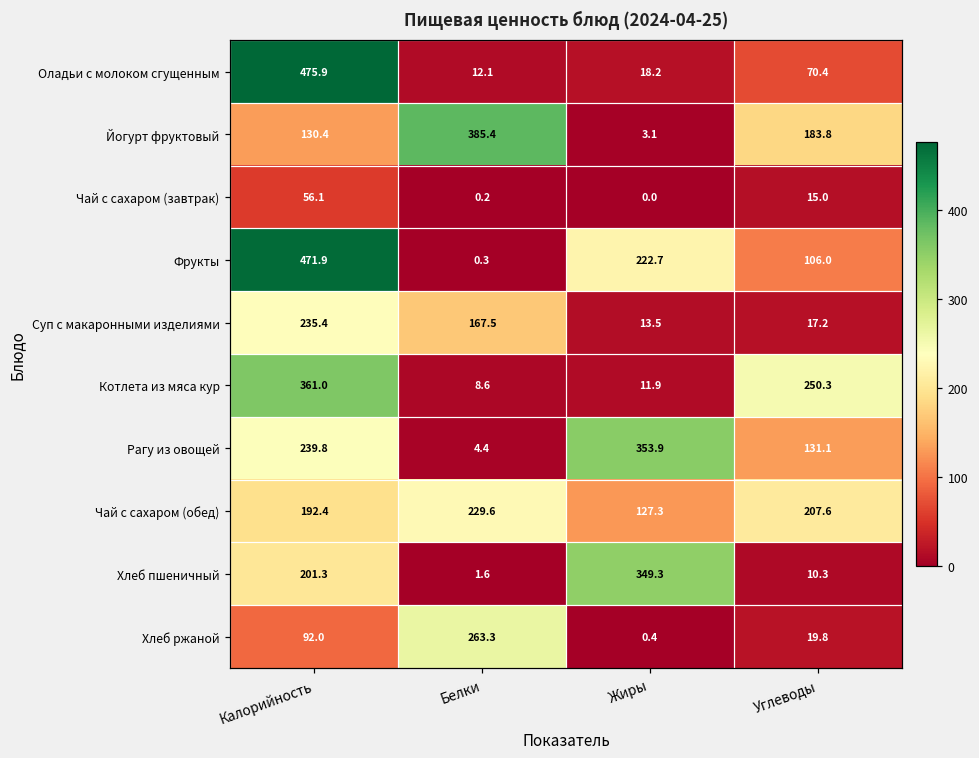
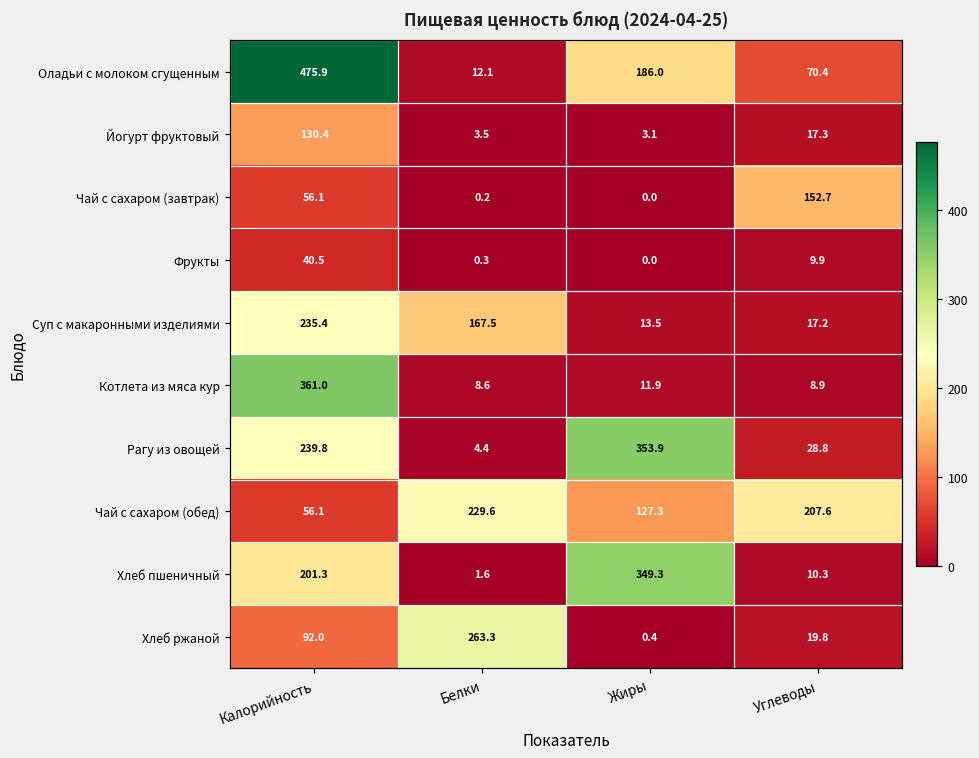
  {
    "Оладьи с молоком сгущенным": {
      "Калорийность": 475.9,
      "Белки": 12.1,
-     "Жиры": 18.2,
+     "Жиры": 186.0,
      "Углеводы": 70.4
    },
    "Йогурт фруктовый": {
      "Калорийность": 130.4,
-     "Белки": 385.4,
+     "Белки": 3.5,
      "Жиры": 3.1,
-     "Углеводы": 183.8
+     "Углеводы": 17.3
    },
    "Чай с сахаром (завтрак)": {
      "Калорийность": 56.1,
      "Белки": 0.2,
      "Жиры": 0.0,
-     "Углеводы": 15.0
+     "Углеводы": 152.7
    },
    "Фрукты": {
-     "Калорийность": 471.9,
+     "Калорийность": 40.5,
      "Белки": 0.3,
-     "Жиры": 222.7,
-     "Углеводы": 106.0
+     "Жиры": 0.0,
+     "Углеводы": 9.9
    },
    "Суп с макаронными изделиями": {
      "Калорийность": 235.4,
      "Белки": 167.5,
      "Жиры": 13.5,
      "Углеводы": 17.2
    },
    "Котлета из мяса кур": {
      "Калорийность": 361.0,
      "Белки": 8.6,
      "Жиры": 11.9,
-     "Углеводы": 250.3
+     "Углеводы": 8.9
    },
    "Рагу из овощей": {
      "Калорийность": 239.8,
      "Белки": 4.4,
      "Жиры": 353.9,
-     "Углеводы": 131.1
+     "Углеводы": 28.8
    },
    "Чай с сахаром (обед)": {
-     "Калорийность": 192.4,
+     "Калорийность": 56.1,
      "Белки": 229.6,
      "Жиры": 127.3,
      "Углеводы": 207.6
    },
    "Хлеб пшеничный": {
      "Калорийность": 201.3,
      "Белки": 1.6,
      "Жиры": 349.3,
      "Углеводы": 10.3
    },
    "Хлеб ржаной": {
      "Калорийность": 92.0,
      "Белки": 263.3,
      "Жиры": 0.4,
      "Углеводы": 19.8
    }
  }
